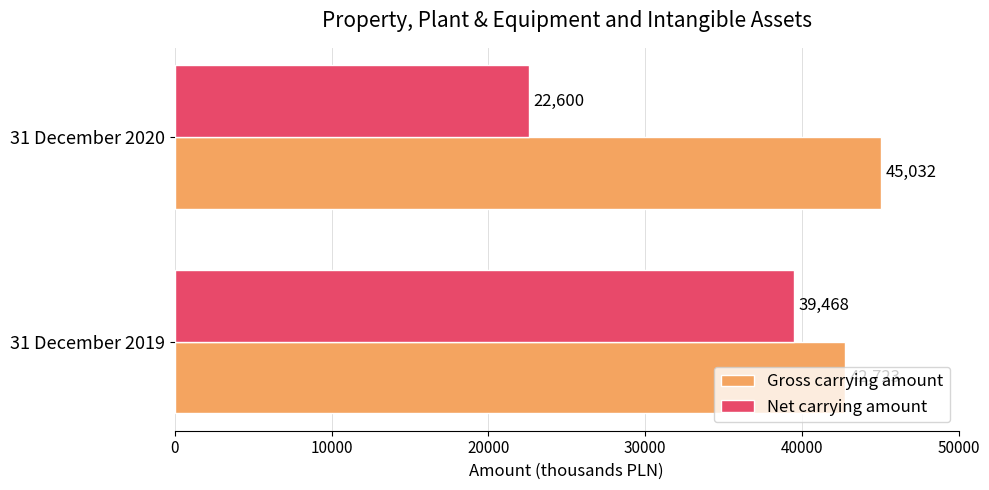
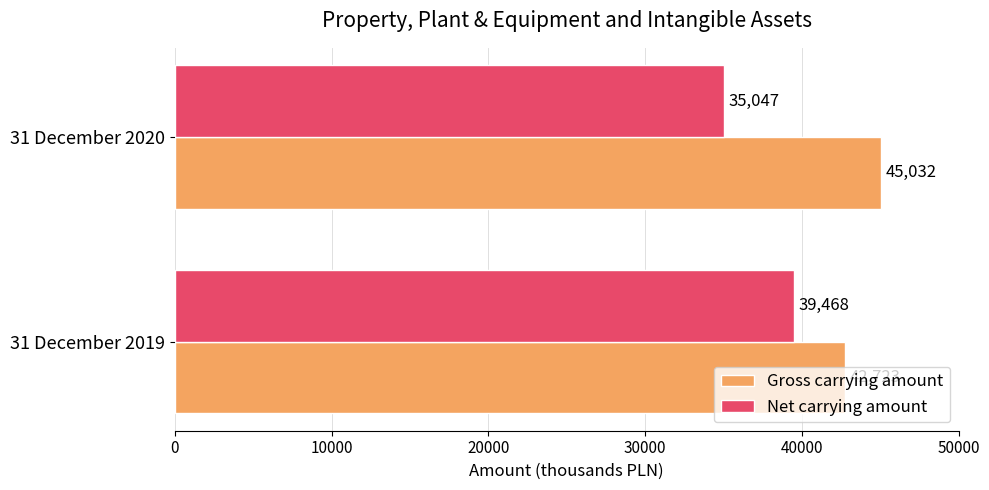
  {
    "Gross carrying amount": {
      "31 December 2020": "45,032"
    },
    "Net carrying amount": {
-     "31 December 2020": "22,600",
+     "31 December 2020": "35,047",
      "31 December 2019": "39,468"
    }
  }
